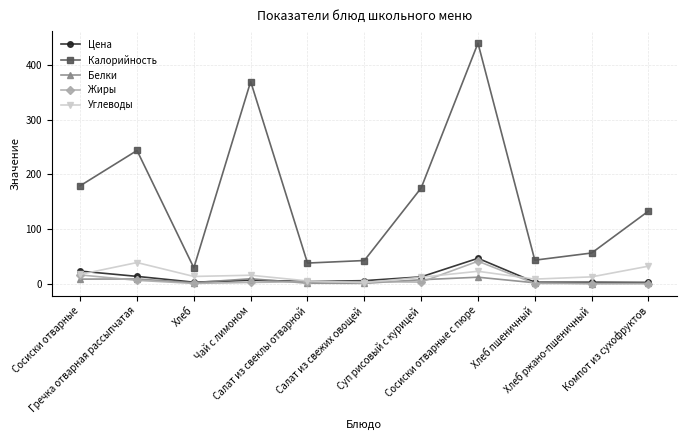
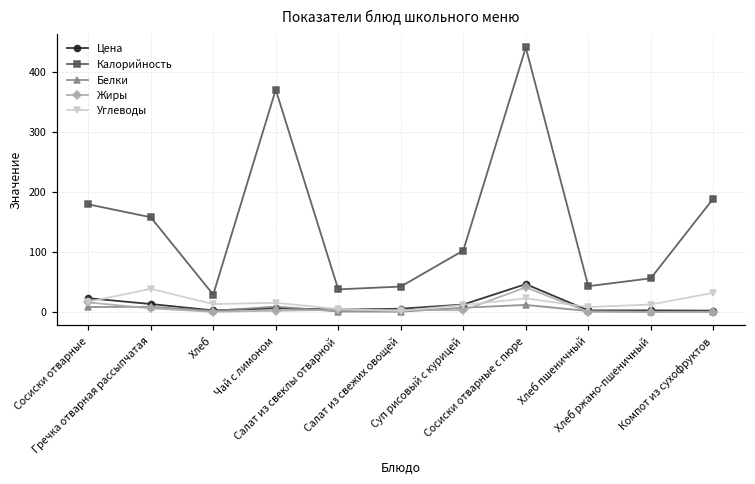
  {
    "Цена": {
      "Сосиски отварные": 20,
      "Гречка отварная рассыпчатая": 10,
      "Сосиски отварные с пюре": 50
    },
    "Калорийность": {
      "Сосиски отварные": 180,
-     "Гречка отварная рассыпчатая": 240,
+     "Гречка отварная рассыпчатая": 160,
      "Хлеб": 30,
      "Чай с лимоном": 370,
      "Салат из свеклы отварной": 40,
      "Салат из свежих овощей": 40,
-     "Суп рисовый с курицей": 180,
+     "Суп рисовый с курицей": 100,
      "Сосиски отварные с пюре": 440,
      "Хлеб пшеничный": 40,
      "Хлеб ржано-пшеничный": 60,
-     "Компот из сухофруктов": 130
+     "Компот из сухофруктов": 190
    }
  }
